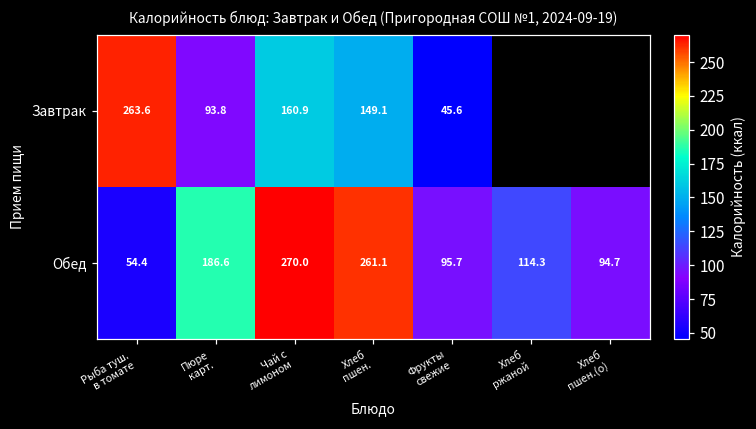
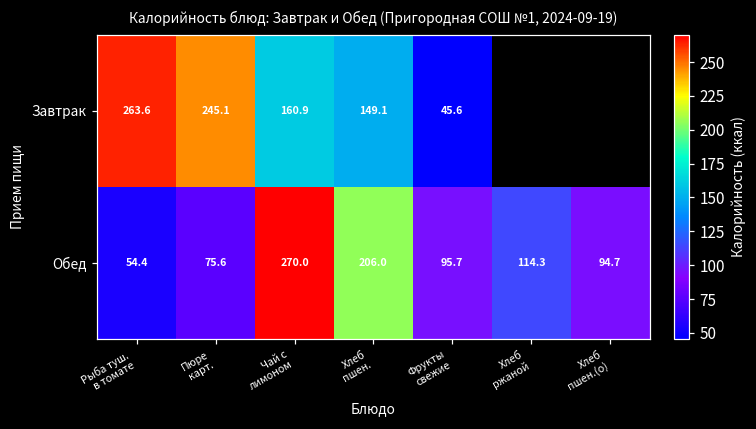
  {
    "Завтрак": {
      "Рыба туш. в томате": 263.6,
-     "Пюре карт.": 93.8,
+     "Пюре карт.": 245.1,
      "Чай с лимоном": 160.9,
      "Хлеб пшен.": 149.1,
      "Фрукты свежие": 45.6
    },
    "Обед": {
      "Рыба туш. в томате": 54.4,
-     "Пюре карт.": 186.6,
+     "Пюре карт.": 75.6,
      "Чай с лимоном": 270.0,
-     "Хлеб пшен.": 261.1,
+     "Хлеб пшен.": 206.0,
      "Фрукты свежие": 95.7,
      "Хлеб ржаной": 114.3,
      "Хлеб пшен.(о)": 94.7
    }
  }
